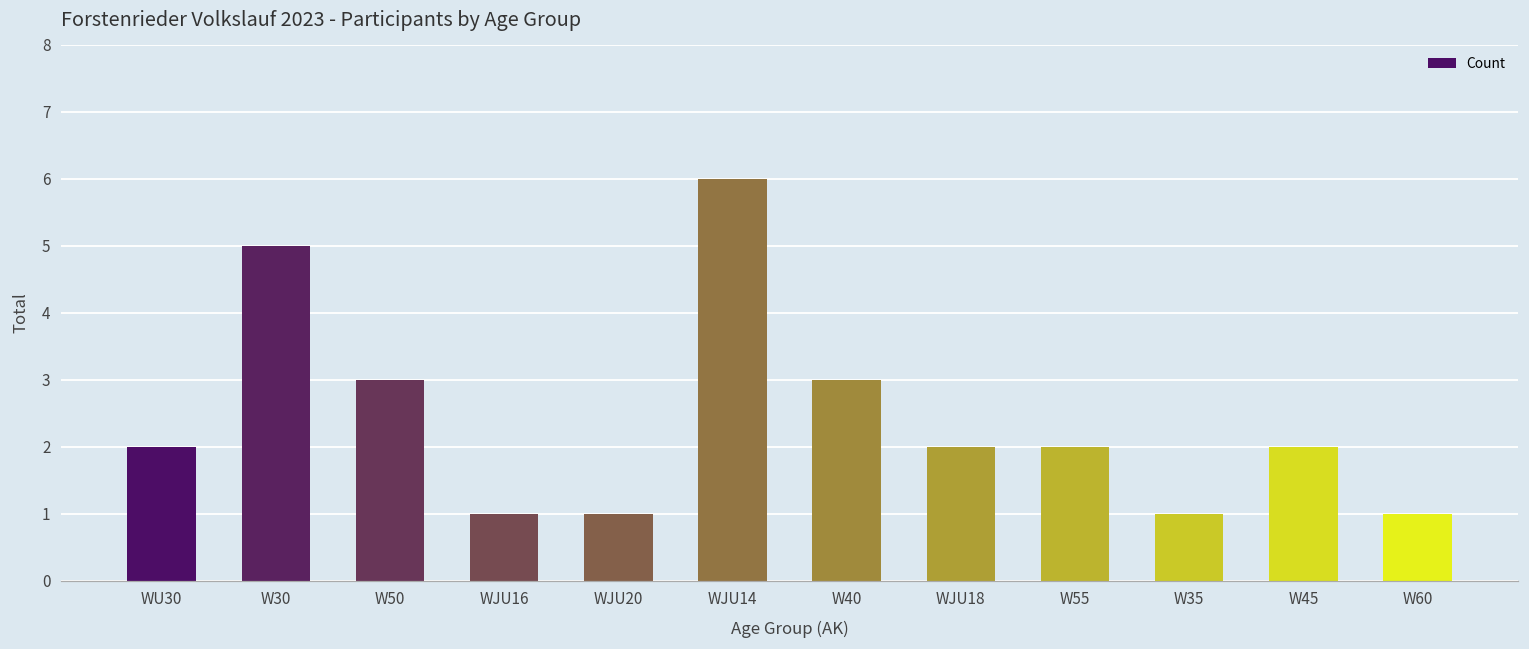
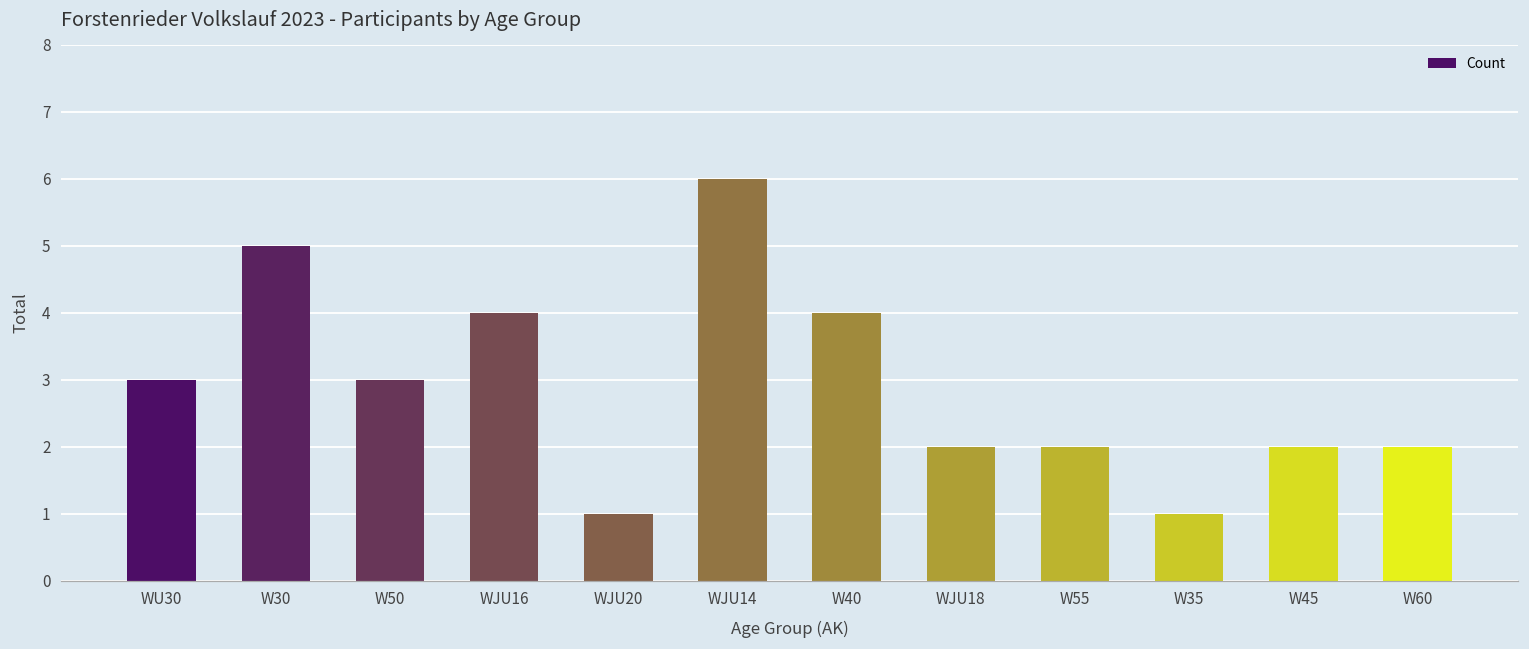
  {
-   "WU30": 2,
+   "WU30": 3,
    "W30": 5,
    "W50": 3,
-   "WJU16": 1,
+   "WJU16": 4,
    "WJU20": 1,
    "WJU14": 6,
-   "W40": 3,
+   "W40": 4,
    "WJU18": 2,
    "W55": 2,
    "W35": 1,
    "W45": 2,
-   "W60": 1
+   "W60": 2
  }
